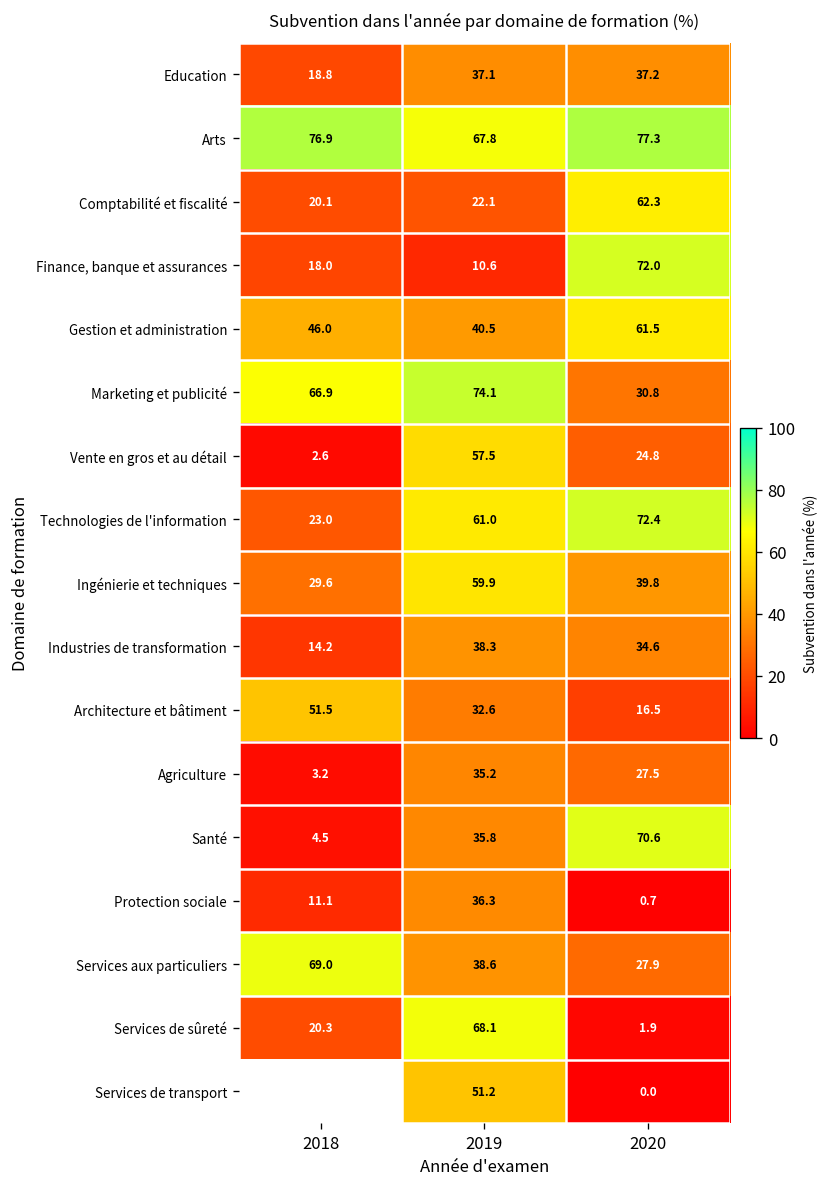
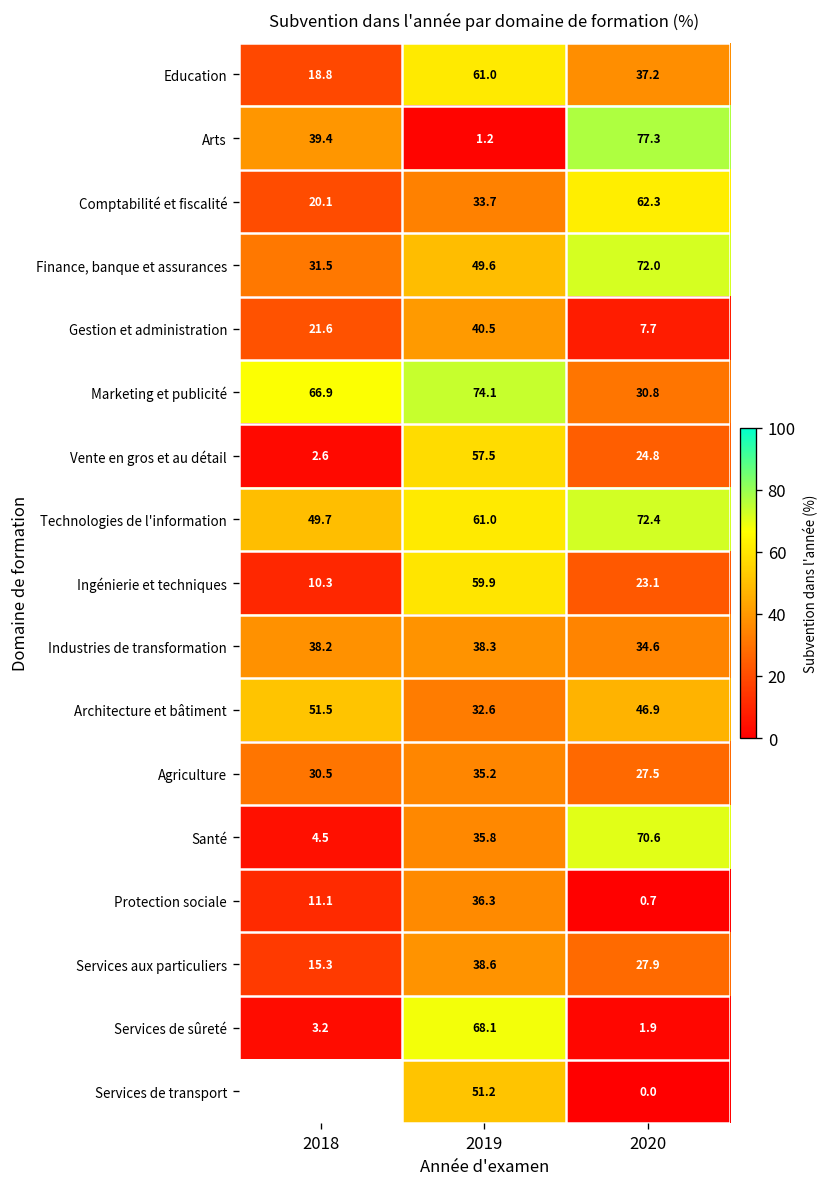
  {
    "Education": {
      "2018": 18.8,
-     "2019": 37.1,
+     "2019": 61.0,
      "2020": 37.2
    },
    "Arts": {
-     "2018": 76.9,
-     "2019": 67.8,
+     "2018": 39.4,
+     "2019": 1.2,
      "2020": 77.3
    },
    "Comptabilité et fiscalité": {
      "2018": 20.1,
-     "2019": 22.1,
+     "2019": 33.7,
      "2020": 62.3
    },
    "Finance, banque et assurances": {
-     "2018": 18.0,
-     "2019": 10.6,
+     "2018": 31.5,
+     "2019": 49.6,
      "2020": 72.0
    },
    "Gestion et administration": {
-     "2018": 46.0,
+     "2018": 21.6,
      "2019": 40.5,
-     "2020": 61.5
+     "2020": 7.7
    },
    "Marketing et publicité": {
      "2018": 66.9,
      "2019": 74.1,
      "2020": 30.8
    },
    "Vente en gros et au détail": {
      "2018": 2.6,
      "2019": 57.5,
      "2020": 24.8
    },
    "Technologies de l'information": {
-     "2018": 23.0,
+     "2018": 49.7,
      "2019": 61.0,
      "2020": 72.4
    },
    "Ingénierie et techniques": {
-     "2018": 29.6,
+     "2018": 10.3,
      "2019": 59.9,
-     "2020": 39.8
+     "2020": 23.1
    },
    "Industries de transformation": {
-     "2018": 14.2,
+     "2018": 38.2,
      "2019": 38.3,
      "2020": 34.6
    },
    "Architecture et bâtiment": {
      "2018": 51.5,
      "2019": 32.6,
-     "2020": 16.5
+     "2020": 46.9
    },
    "Agriculture": {
-     "2018": 3.2,
+     "2018": 30.5,
      "2019": 35.2,
      "2020": 27.5
    },
    "Santé": {
      "2018": 4.5,
      "2019": 35.8,
      "2020": 70.6
    },
    "Protection sociale": {
      "2018": 11.1,
      "2019": 36.3,
      "2020": 0.7
    },
    "Services aux particuliers": {
-     "2018": 69.0,
+     "2018": 15.3,
      "2019": 38.6,
      "2020": 27.9
    },
    "Services de sûreté": {
-     "2018": 20.3,
+     "2018": 3.2,
      "2019": 68.1,
      "2020": 1.9
    },
    "Services de transport": {
      "2019": 51.2,
      "2020": 0.0
    }
  }
